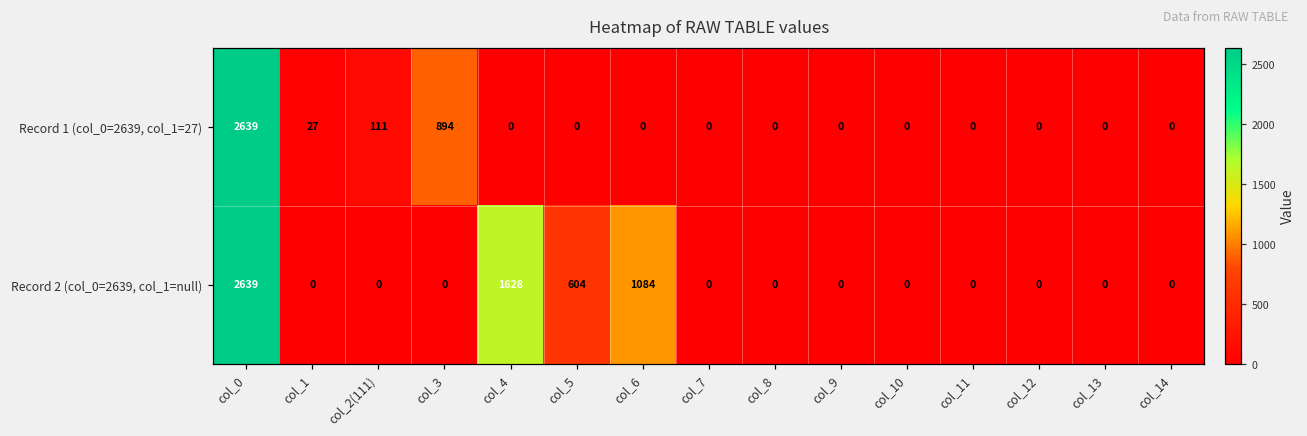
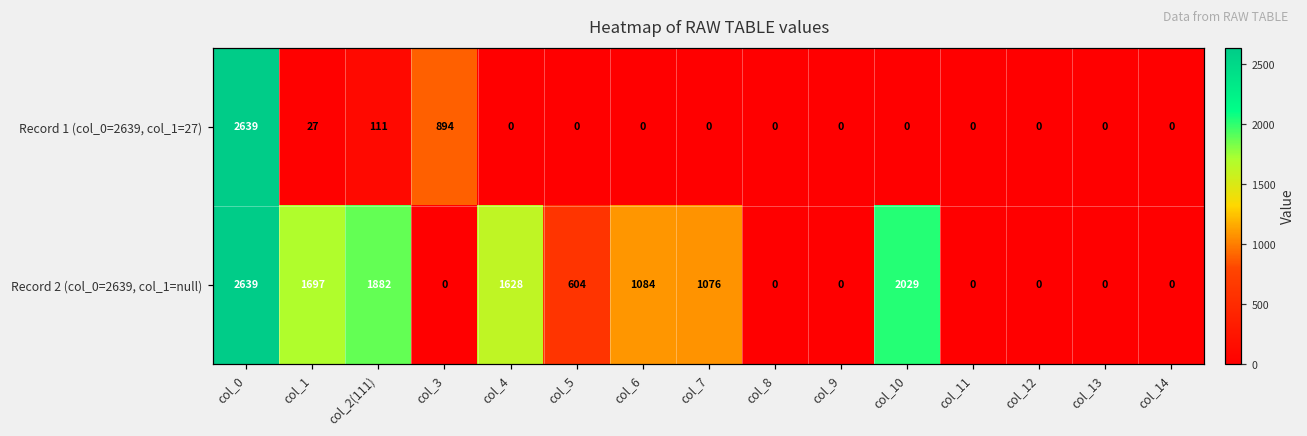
  {
    "Record 1 (col_0=2639, col_1=27)": {
      "col_0": 2639,
      "col_1": 27,
      "col_2(111)": 111,
      "col_3": 894,
      "col_4": 0,
      "col_5": 0,
      "col_6": 0,
      "col_7": 0,
      "col_8": 0,
      "col_9": 0,
      "col_10": 0,
      "col_11": 0,
      "col_12": 0,
      "col_13": 0,
      "col_14": 0
    },
    "Record 2 (col_0=2639, col_1=null)": {
      "col_0": 2639,
-     "col_1": 0,
-     "col_2(111)": 0,
+     "col_1": 1697,
+     "col_2(111)": 1882,
      "col_3": 0,
      "col_4": 1628,
      "col_5": 604,
      "col_6": 1084,
-     "col_7": 0,
+     "col_7": 1076,
      "col_8": 0,
      "col_9": 0,
-     "col_10": 0,
+     "col_10": 2029,
      "col_11": 0,
      "col_12": 0,
      "col_13": 0,
      "col_14": 0
    }
  }
